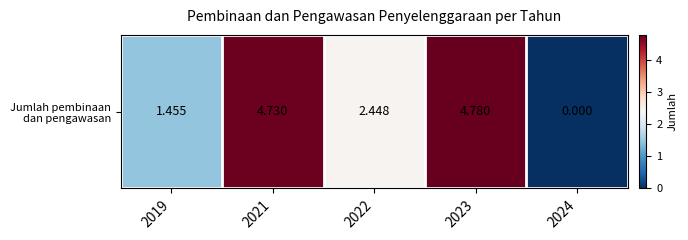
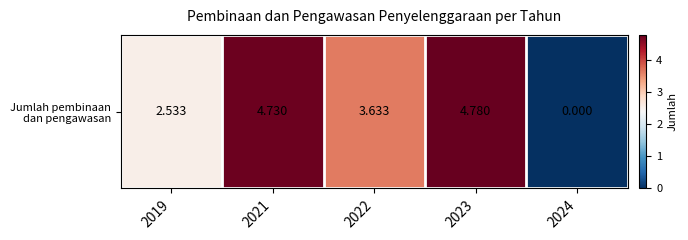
  {
    "Jumlah pembinaan dan pengawasan": {
-     "2019": 1.455,
+     "2019": 2.533,
      "2021": 4.730,
-     "2022": 2.448,
+     "2022": 3.633,
      "2023": 4.780,
      "2024": 0.000
    }
  }
